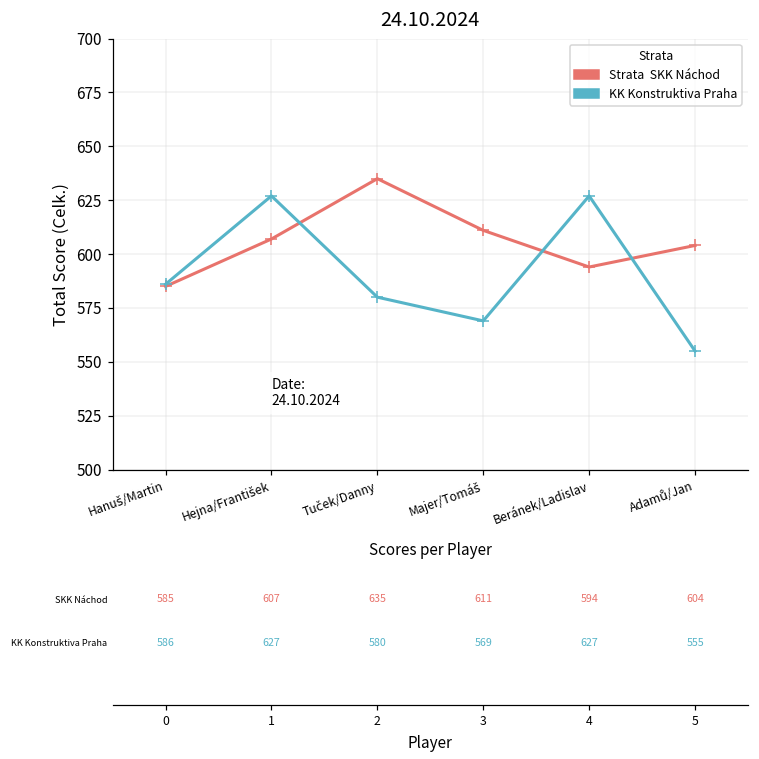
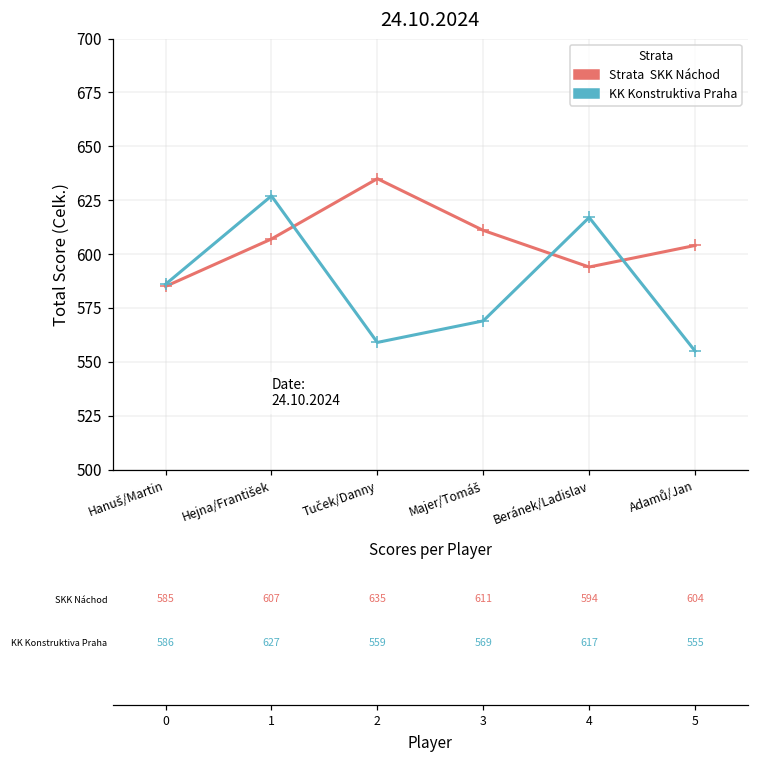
  {
    "KK Konstruktiva Praha": {
-     "Tuček/Danny": 580,
-     "Beránek/Ladislav": 627
+     "Tuček/Danny": 559,
+     "Beránek/Ladislav": 617
    }
  }
